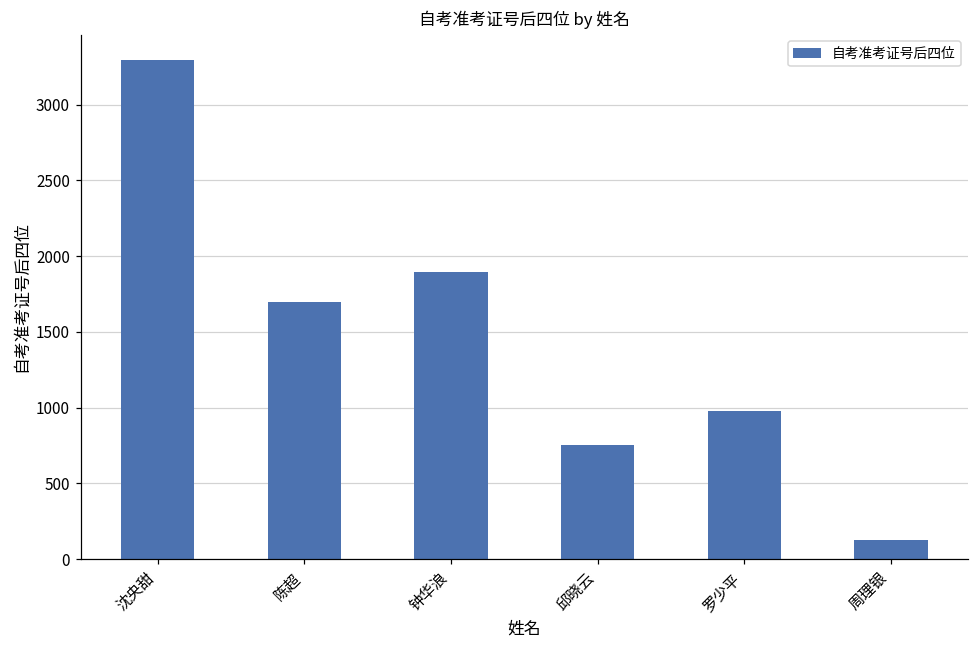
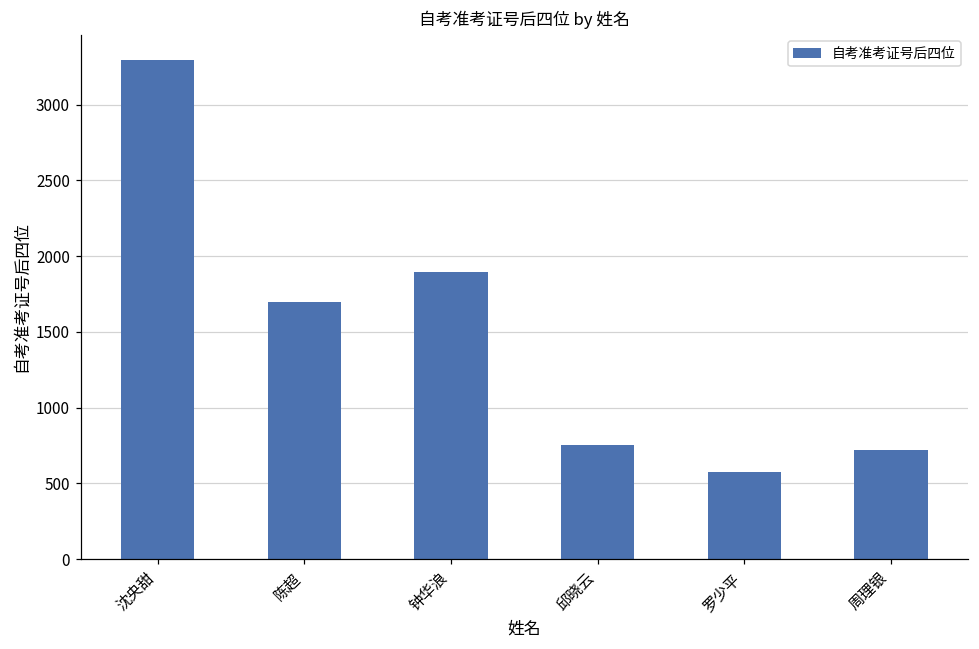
  {
    "沈央甜": 3300,
    "陈超": 1700,
    "钟华浪": 1900,
    "邱晓云": 760,
-   "罗少平": 980,
-   "周理银": 130
+   "罗少平": 570,
+   "周理银": 720
  }
